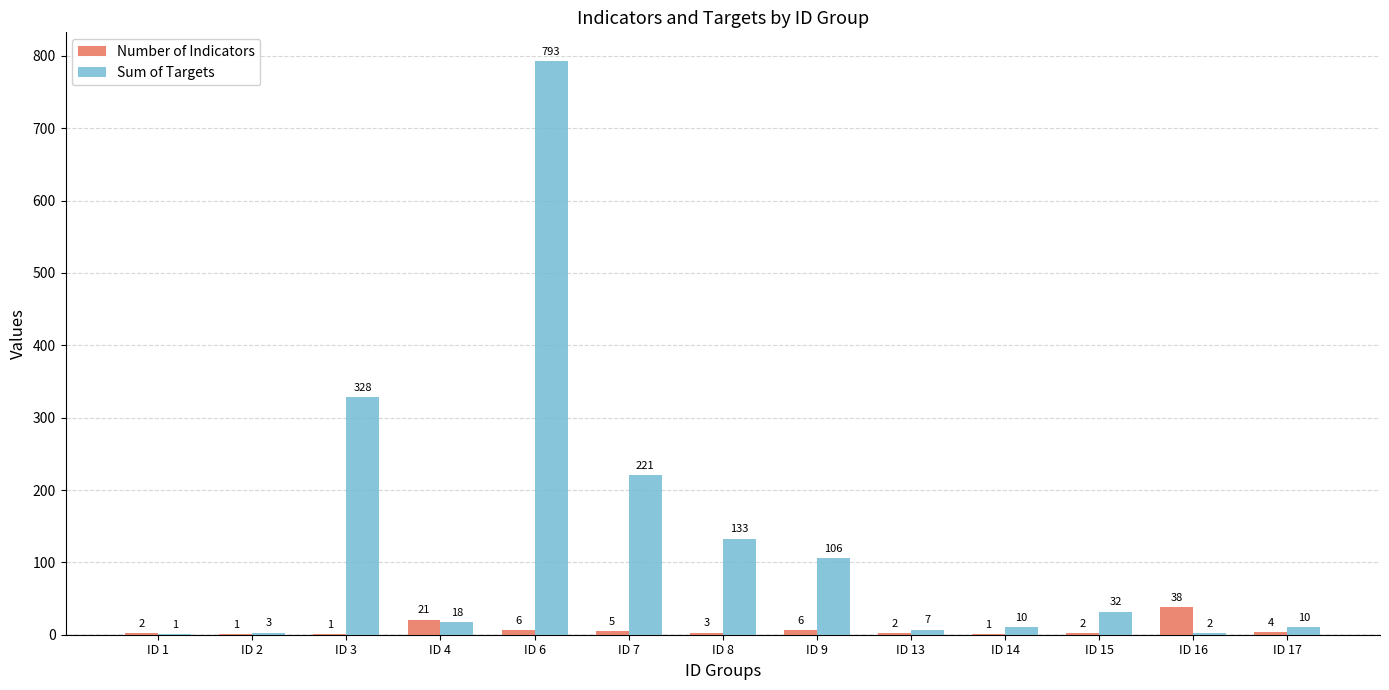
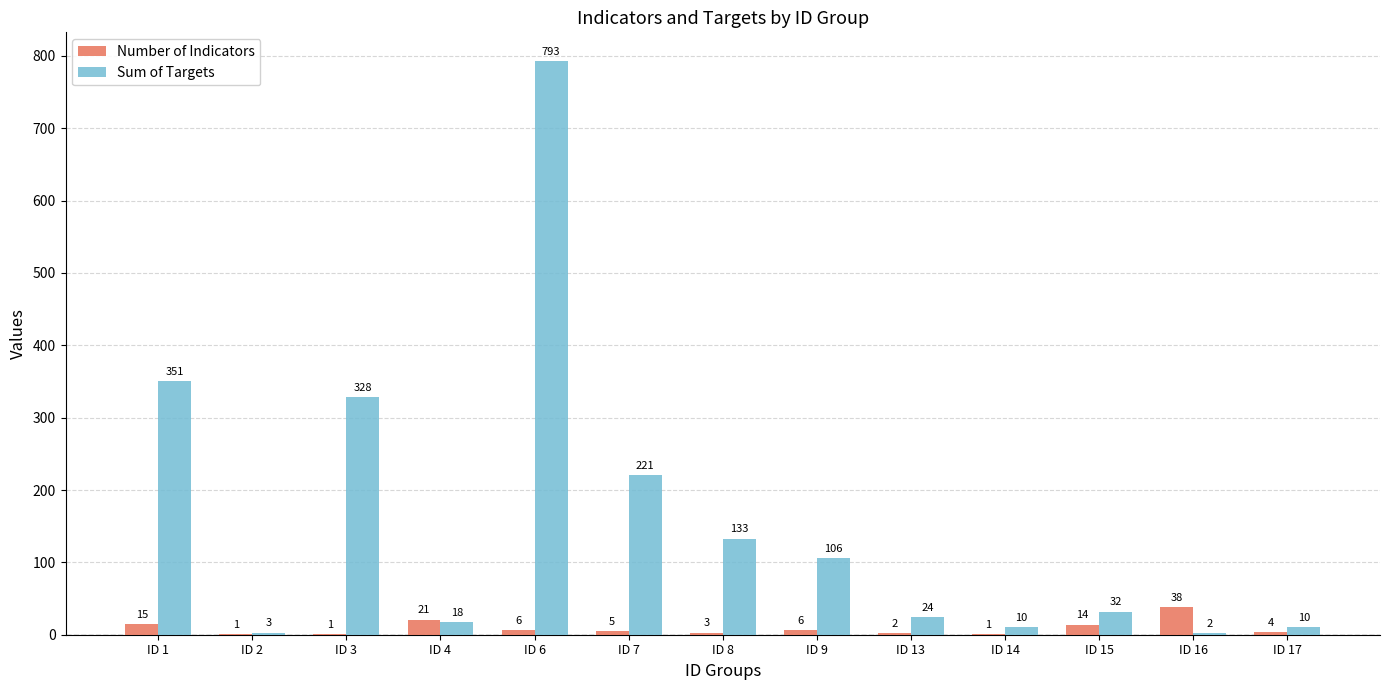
  {
    "Number of Indicators": {
-     "ID 1": 2,
+     "ID 1": 15,
      "ID 2": 1,
      "ID 3": 1,
      "ID 4": 21,
      "ID 6": 6,
      "ID 7": 5,
      "ID 8": 3,
      "ID 9": 6,
      "ID 13": 2,
      "ID 14": 1,
-     "ID 15": 2,
+     "ID 15": 14,
      "ID 16": 38,
      "ID 17": 4
    },
    "Sum of Targets": {
-     "ID 1": 1,
+     "ID 1": 351,
      "ID 2": 3,
      "ID 3": 328,
      "ID 4": 18,
      "ID 6": 793,
      "ID 7": 221,
      "ID 8": 133,
      "ID 9": 106,
-     "ID 13": 7,
+     "ID 13": 24,
      "ID 14": 10,
      "ID 15": 32,
      "ID 16": 2,
      "ID 17": 10
    }
  }
